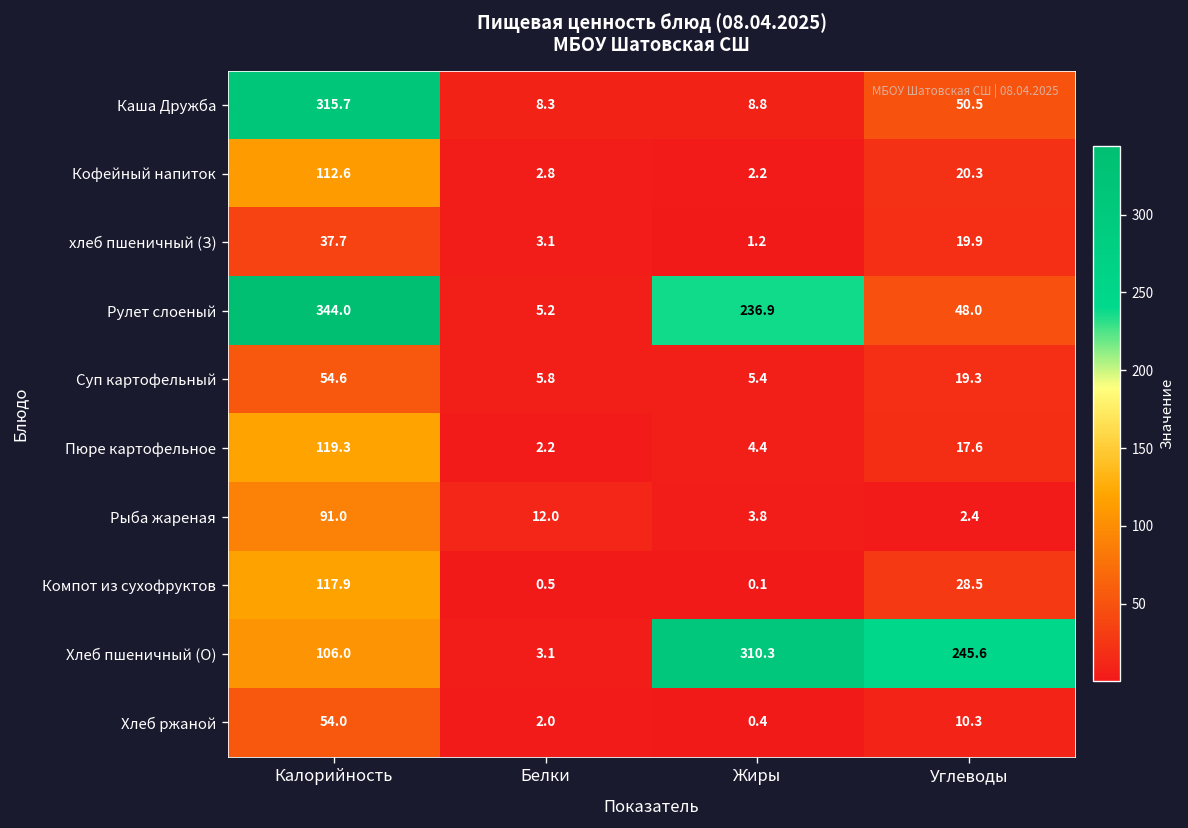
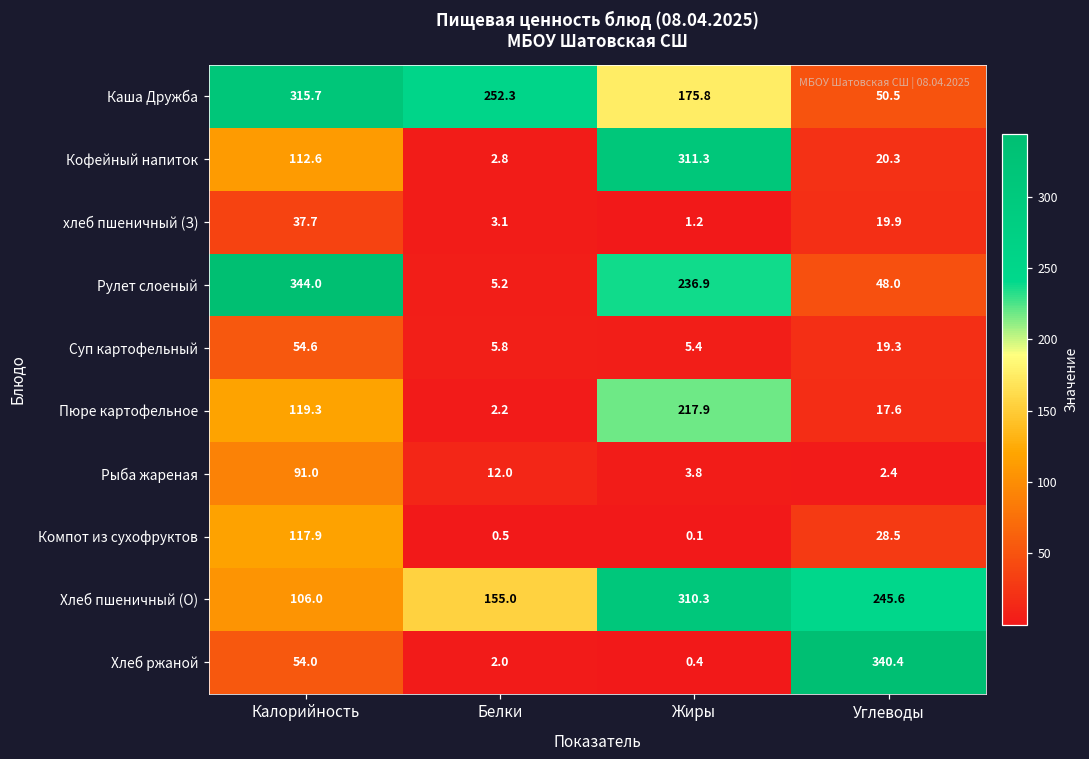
  {
    "Каша Дружба": {
      "Калорийность": 315.7,
-     "Белки": 8.3,
-     "Жиры": 8.8
+     "Белки": 252.3,
+     "Жиры": 175.8
    },
    "Кофейный напиток": {
      "Калорийность": 112.6,
      "Белки": 2.8,
-     "Жиры": 2.2,
+     "Жиры": 311.3,
      "Углеводы": 20.3
    },
    "хлеб пшеничный (З)": {
      "Калорийность": 37.7,
      "Белки": 3.1,
      "Жиры": 1.2,
      "Углеводы": 19.9
    },
    "Рулет слоеный": {
      "Калорийность": 344.0,
      "Белки": 5.2,
      "Жиры": 236.9,
      "Углеводы": 48.0
    },
    "Суп картофельный": {
      "Калорийность": 54.6,
      "Белки": 5.8,
      "Жиры": 5.4,
      "Углеводы": 19.3
    },
    "Пюре картофельное": {
      "Калорийность": 119.3,
      "Белки": 2.2,
-     "Жиры": 4.4,
+     "Жиры": 217.9,
      "Углеводы": 17.6
    },
    "Рыба жареная": {
      "Калорийность": 91.0,
      "Белки": 12.0,
      "Жиры": 3.8,
      "Углеводы": 2.4
    },
    "Компот из сухофруктов": {
      "Калорийность": 117.9,
      "Белки": 0.5,
      "Жиры": 0.1,
      "Углеводы": 28.5
    },
    "Хлеб пшеничный (О)": {
      "Калорийность": 106.0,
-     "Белки": 3.1,
+     "Белки": 155.0,
      "Жиры": 310.3,
      "Углеводы": 245.6
    },
    "Хлеб ржаной": {
      "Калорийность": 54.0,
      "Белки": 2.0,
      "Жиры": 0.4,
-     "Углеводы": 10.3
+     "Углеводы": 340.4
    }
  }
